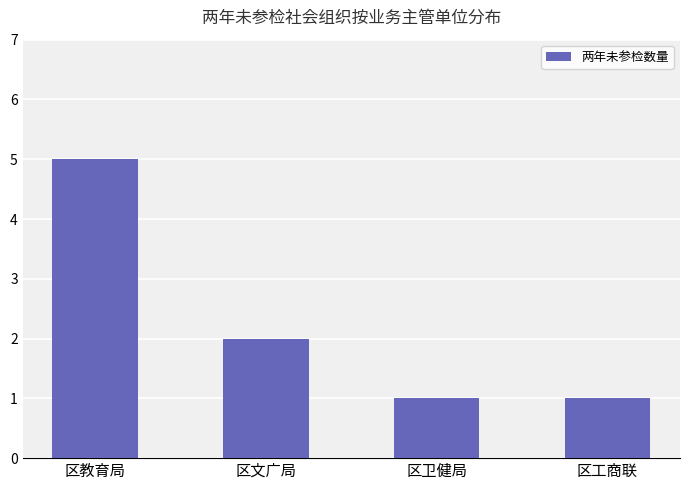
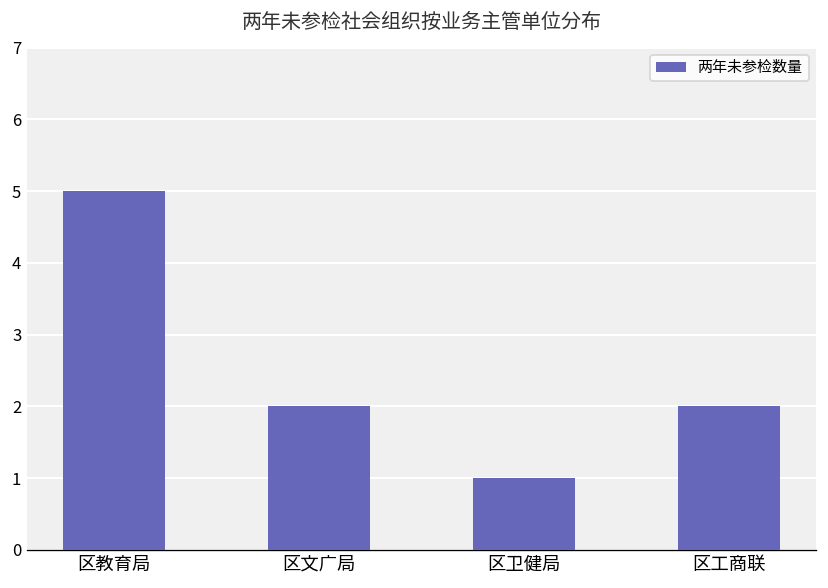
  {
    "区教育局": 5,
    "区文广局": 2,
    "区卫健局": 1,
-   "区工商联": 1
+   "区工商联": 2
  }
